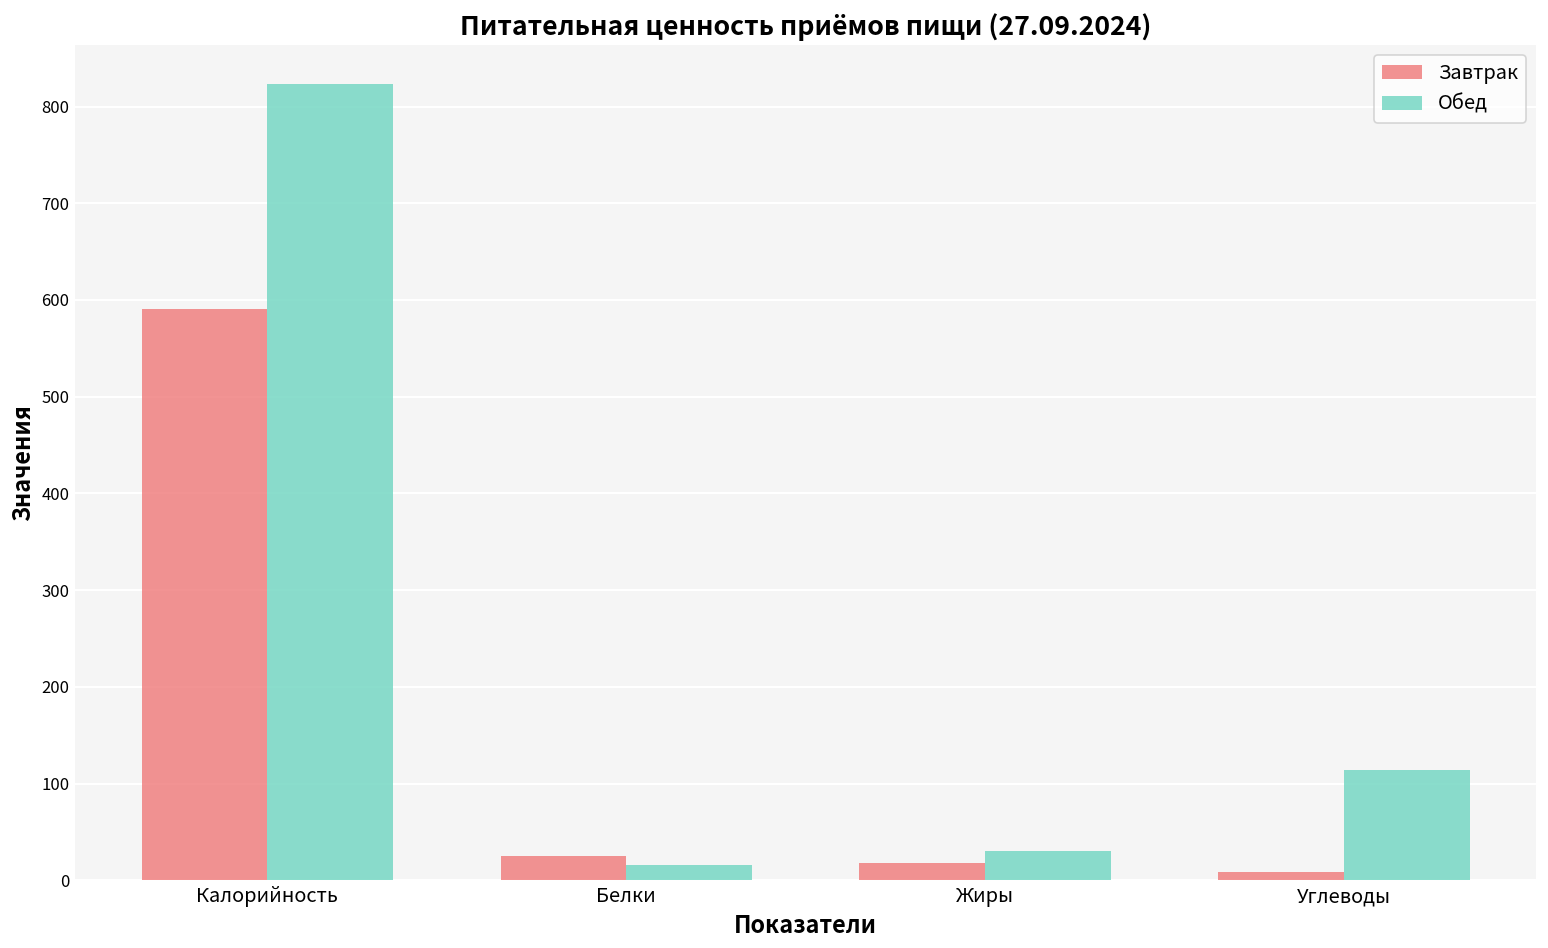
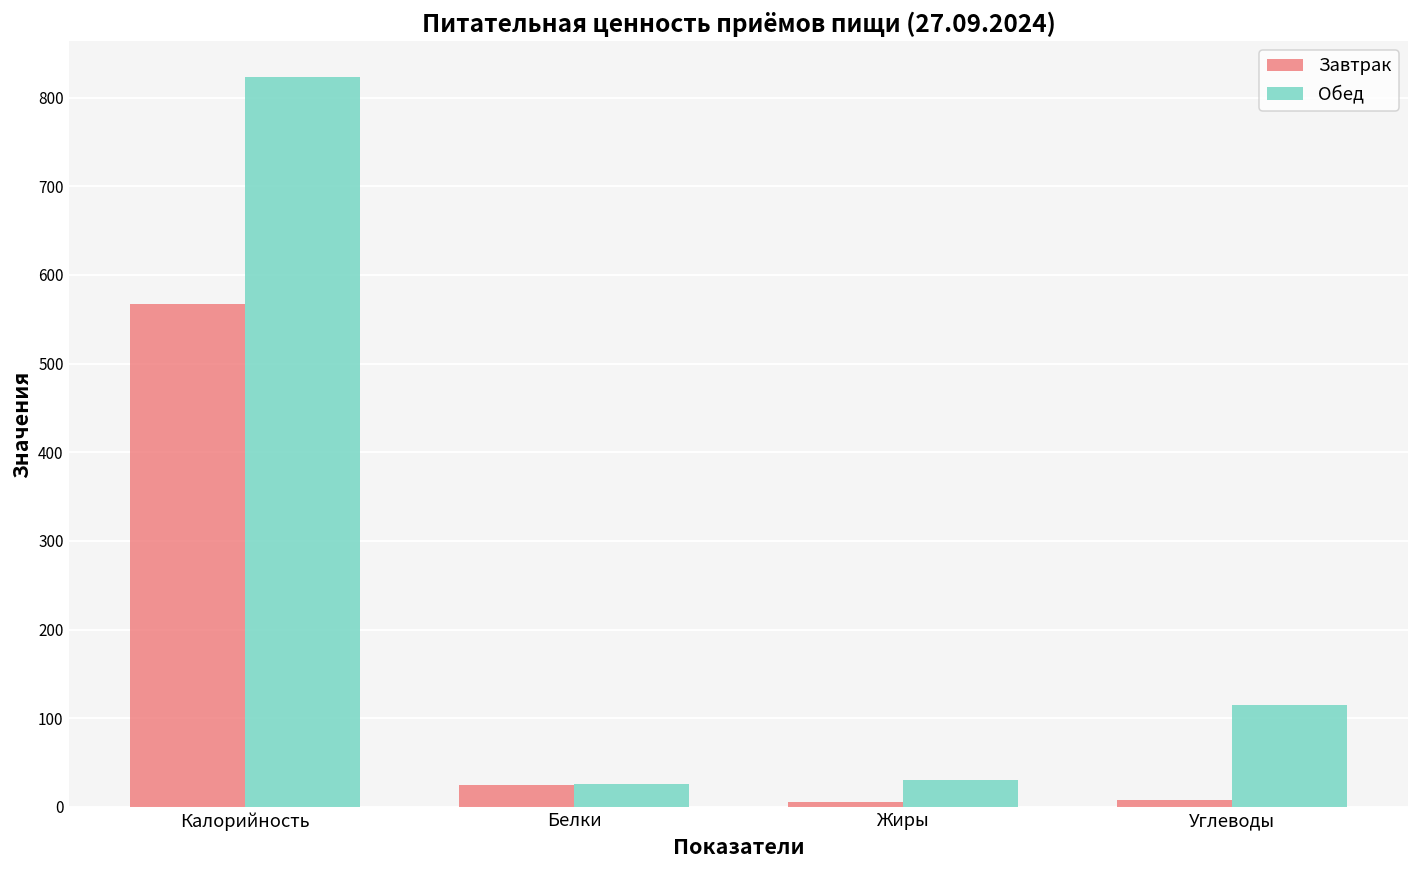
  {
    "Завтрак": {
-     "Калорийность": 590,
+     "Калорийность": 570,
      "Белки": 20,
-     "Жиры": 20,
+     "Жиры": 10,
      "Углеводы": 10
    },
    "Обед": {
      "Калорийность": 820,
-     "Белки": 20,
+     "Белки": 30,
      "Жиры": 30,
      "Углеводы": 110
    }
  }
